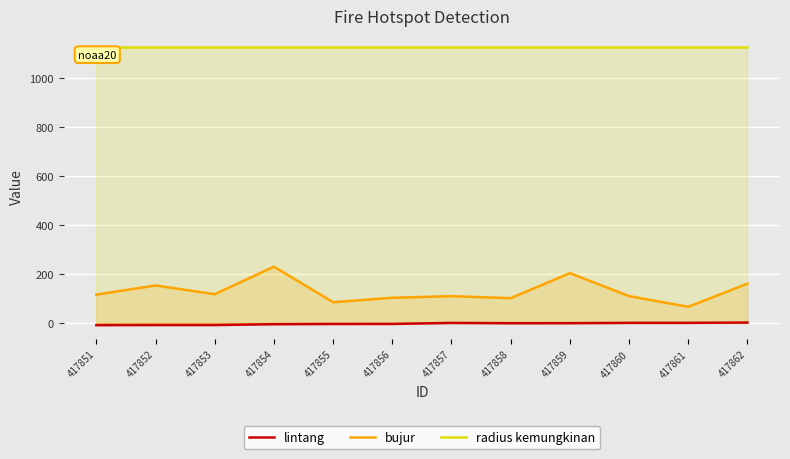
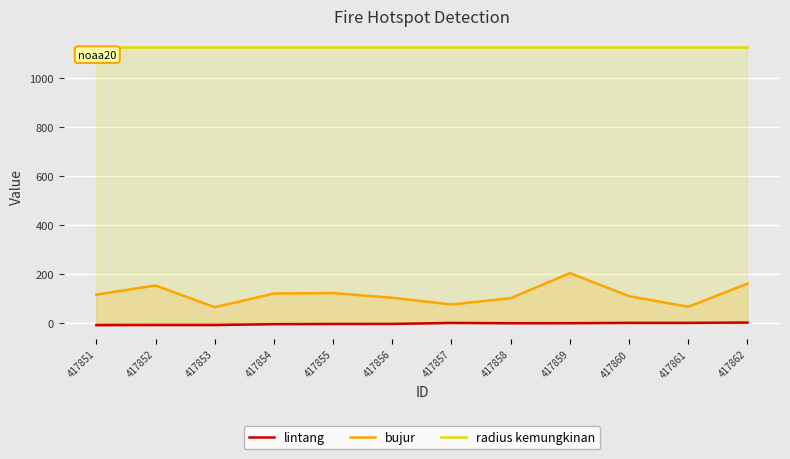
  {
    "bujur": {
      "417851": 120,
      "417852": 150,
-     "417853": 120,
-     "417854": 230,
-     "417855": 80,
+     "417853": 60,
+     "417854": 120,
+     "417855": 120,
      "417856": 100,
-     "417857": 110,
+     "417857": 80,
      "417858": 100,
      "417859": 200,
      "417860": 110,
      "417861": 70,
      "417862": 160
    },
    "radius kemungkinan": {
      "417852": 1130,
      "417853": 1130,
      "417854": 1130,
      "417855": 1130,
      "417856": 1130,
      "417857": 1130,
      "417858": 1130,
      "417859": 1130,
      "417860": 1130,
      "417861": 1130,
      "417862": 1130
    }
  }
